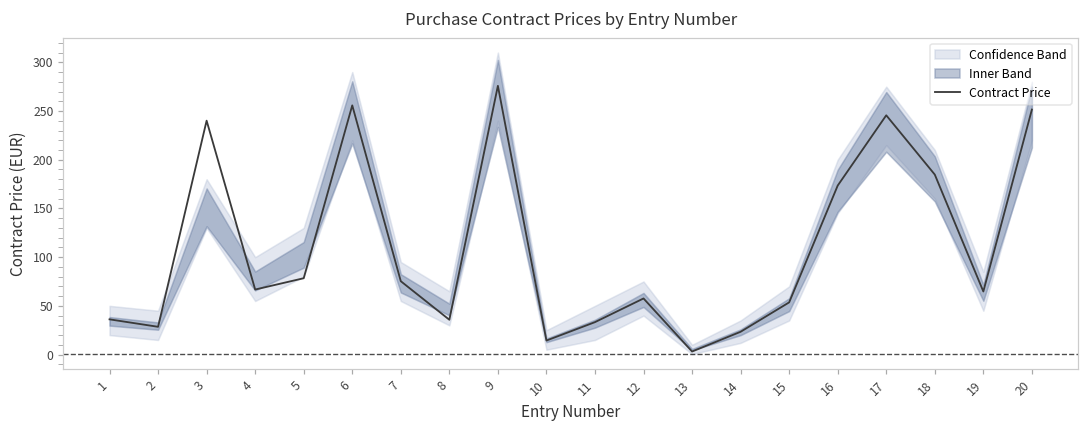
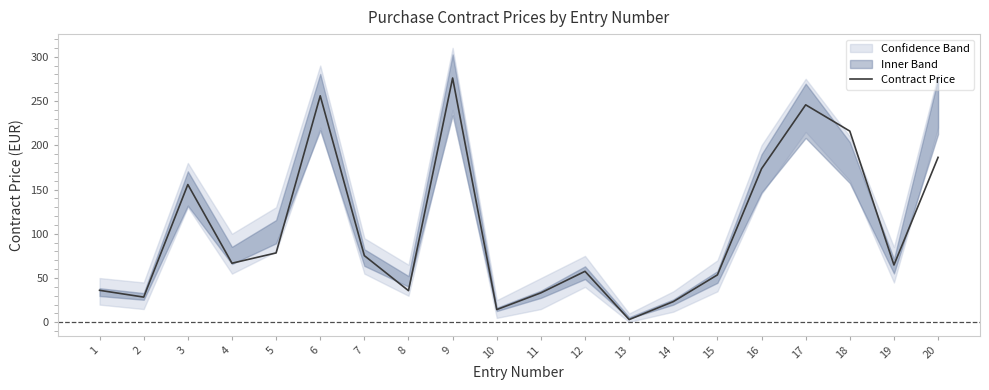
  {
    "Contract Price": {
      "2": 30,
-     "3": 240,
+     "3": 160,
      "4": 70,
      "5": 80,
      "6": 260,
      "7": 80,
      "8": 40,
      "9": 280,
      "12": 60,
      "15": 50,
      "16": 170,
      "17": 250,
-     "18": 180,
+     "18": 220,
      "19": 60,
-     "20": 250
+     "20": 190
    }
  }
